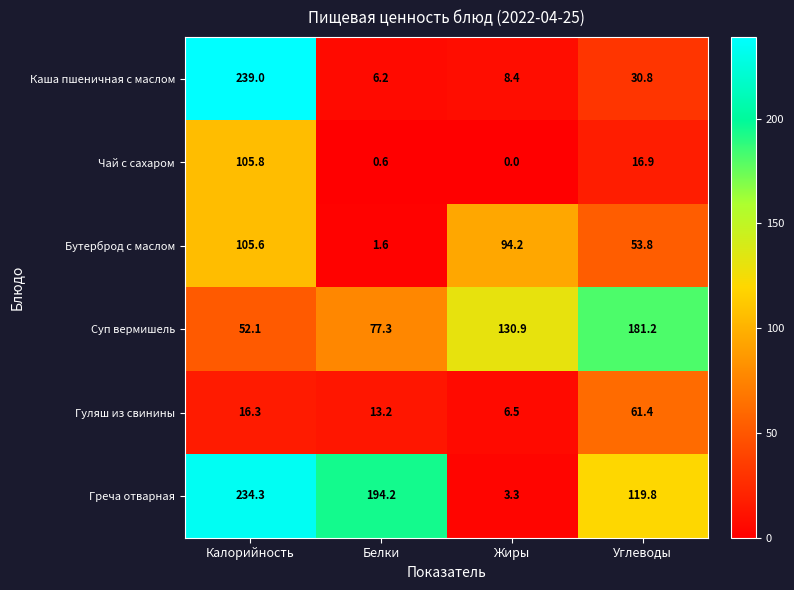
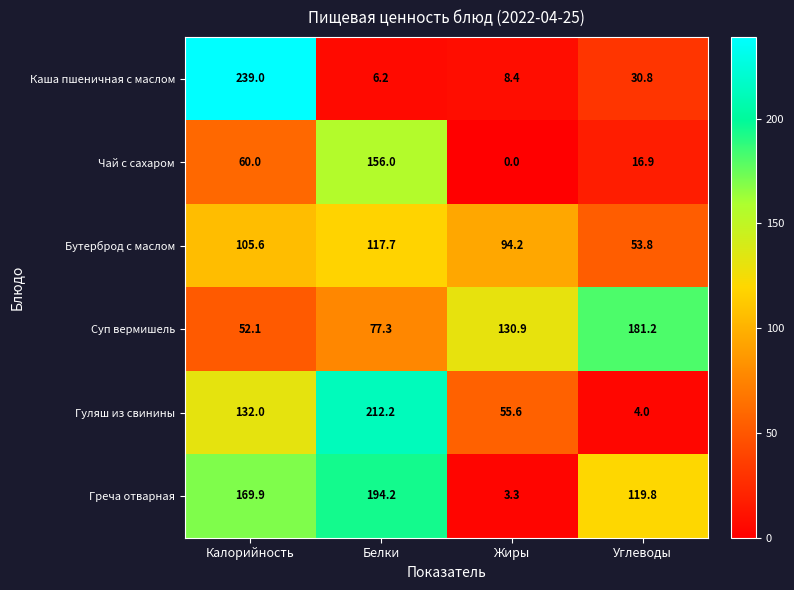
  {
    "Каша пшеничная с маслом": {
      "Калорийность": 239.0,
      "Белки": 6.2,
      "Жиры": 8.4,
      "Углеводы": 30.8
    },
    "Чай с сахаром": {
-     "Калорийность": 105.8,
-     "Белки": 0.6,
+     "Калорийность": 60.0,
+     "Белки": 156.0,
      "Жиры": 0.0,
      "Углеводы": 16.9
    },
    "Бутерброд с маслом": {
      "Калорийность": 105.6,
-     "Белки": 1.6,
+     "Белки": 117.7,
      "Жиры": 94.2,
      "Углеводы": 53.8
    },
    "Суп вермишель": {
      "Калорийность": 52.1,
      "Белки": 77.3,
      "Жиры": 130.9,
      "Углеводы": 181.2
    },
    "Гуляш из свинины": {
-     "Калорийность": 16.3,
-     "Белки": 13.2,
-     "Жиры": 6.5,
-     "Углеводы": 61.4
+     "Калорийность": 132.0,
+     "Белки": 212.2,
+     "Жиры": 55.6,
+     "Углеводы": 4.0
    },
    "Греча отварная": {
-     "Калорийность": 234.3,
+     "Калорийность": 169.9,
      "Белки": 194.2,
      "Жиры": 3.3,
      "Углеводы": 119.8
    }
  }
